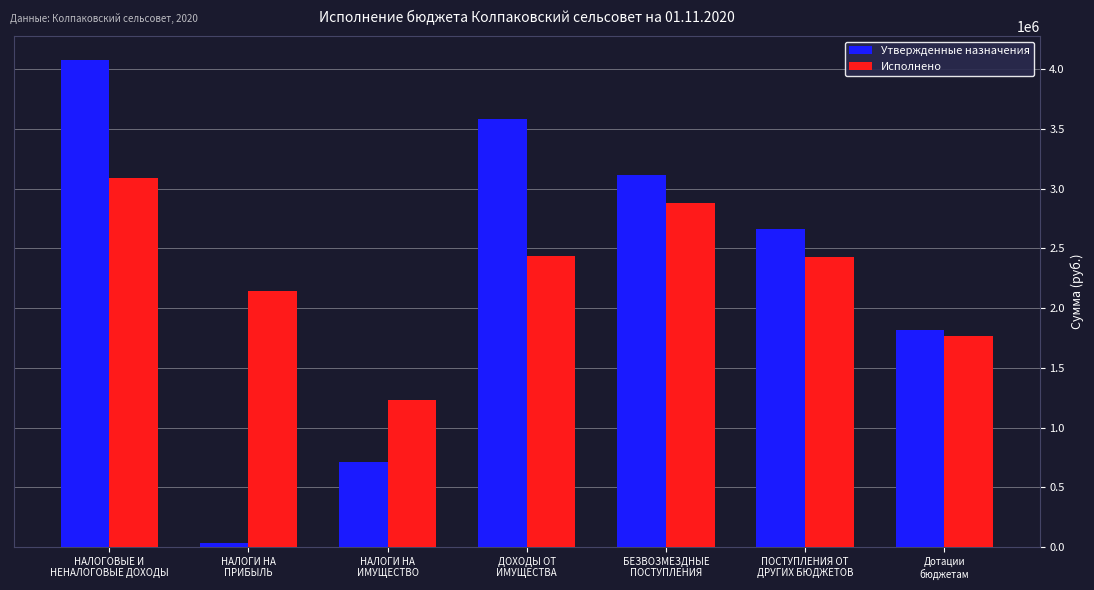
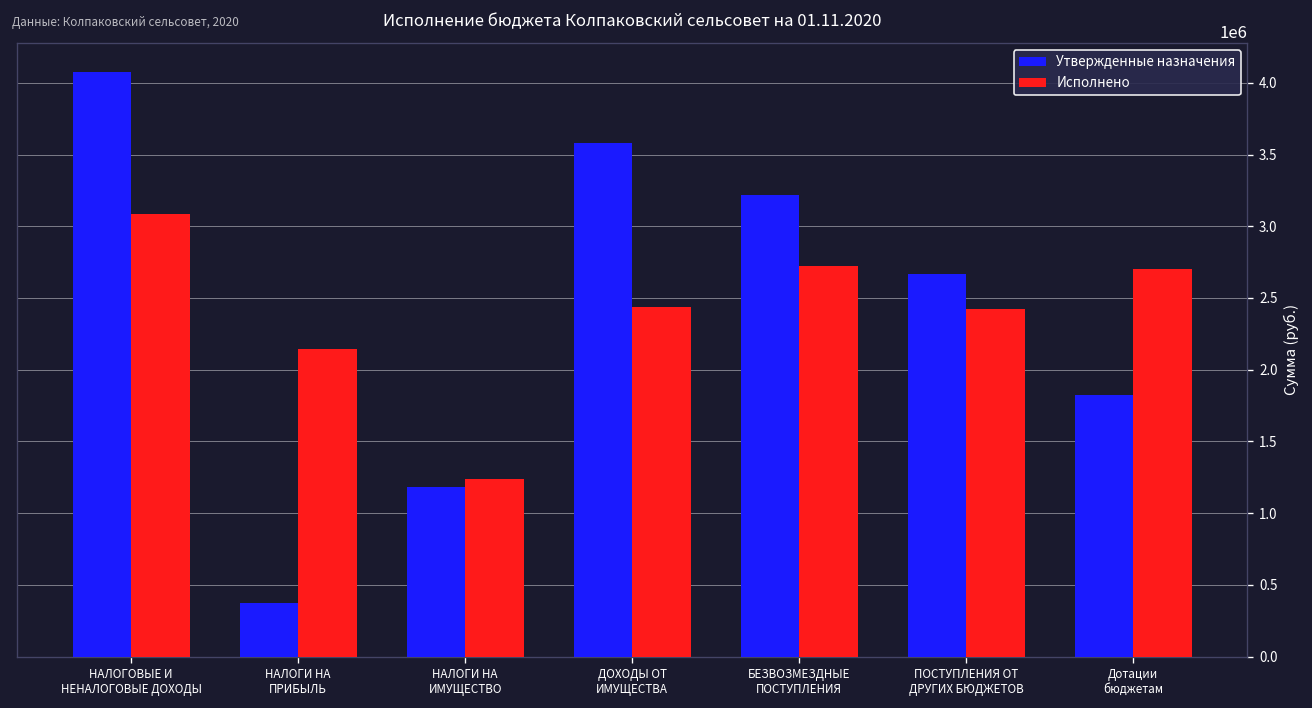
  {
    "Утвержденные назначения": {
      "НАЛОГОВЫЕ И НЕНАЛОГОВЫЕ ДОХОДЫ": 4070000,
-     "НАЛОГИ НА ПРИБЫЛЬ": 40000,
-     "НАЛОГИ НА ИМУЩЕСТВО": 710000,
+     "НАЛОГИ НА ПРИБЫЛЬ": 370000,
+     "НАЛОГИ НА ИМУЩЕСТВО": 1180000,
      "ДОХОДЫ ОТ ИМУЩЕСТВА": 3580000,
-     "БЕЗВОЗМЕЗДНЫЕ ПОСТУПЛЕНИЯ": 3110000,
+     "БЕЗВОЗМЕЗДНЫЕ ПОСТУПЛЕНИЯ": 3220000,
      "ПОСТУПЛЕНИЯ ОТ ДРУГИХ БЮДЖЕТОВ": 2660000,
      "Дотации бюджетам": 1820000
    },
    "Исполнено": {
      "НАЛОГОВЫЕ И НЕНАЛОГОВЫЕ ДОХОДЫ": 3080000,
      "НАЛОГИ НА ПРИБЫЛЬ": 2150000,
      "НАЛОГИ НА ИМУЩЕСТВО": 1230000,
      "ДОХОДЫ ОТ ИМУЩЕСТВА": 2440000,
-     "БЕЗВОЗМЕЗДНЫЕ ПОСТУПЛЕНИЯ": 2880000,
+     "БЕЗВОЗМЕЗДНЫЕ ПОСТУПЛЕНИЯ": 2720000,
      "ПОСТУПЛЕНИЯ ОТ ДРУГИХ БЮДЖЕТОВ": 2430000,
-     "Дотации бюджетам": 1770000
+     "Дотации бюджетам": 2700000
    }
  }
